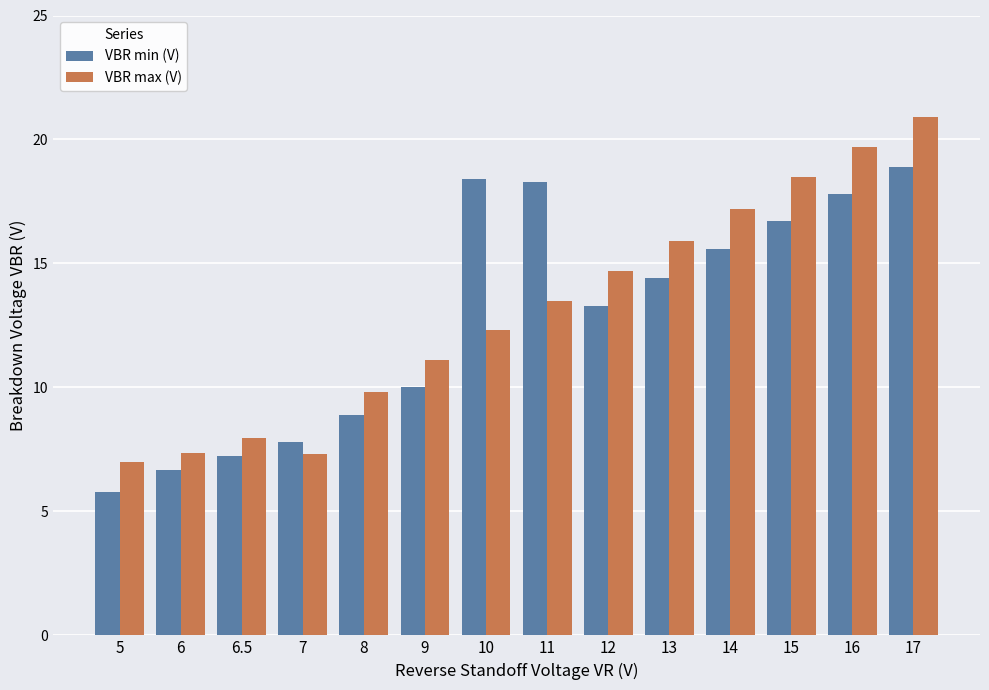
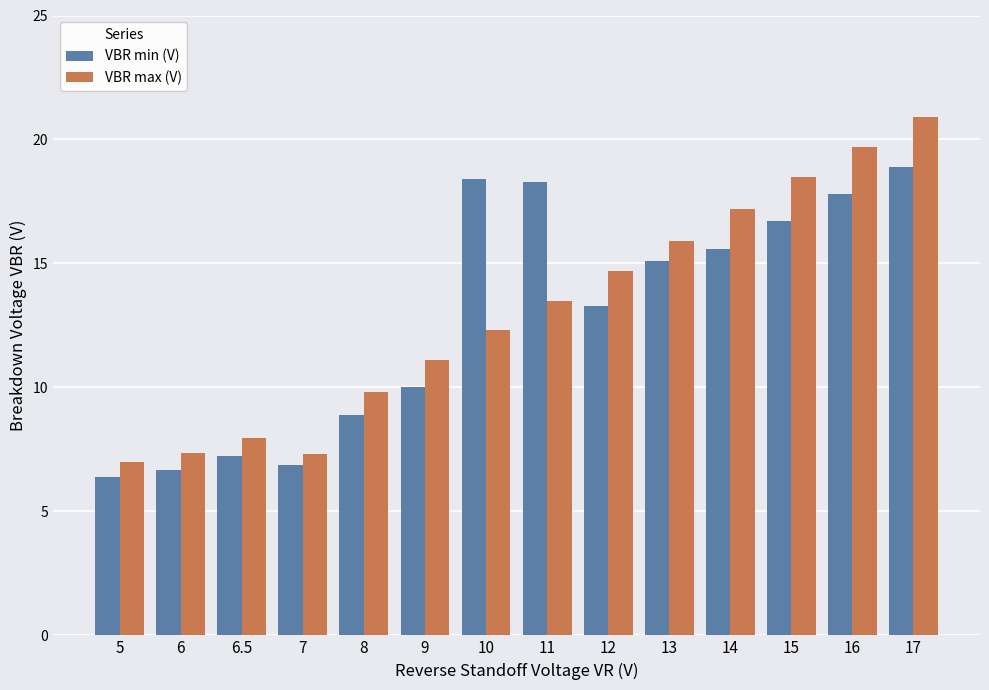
  {
    "VBR min (V)": {
-     "5": 5.8,
+     "5": 6.4,
      "6": 6.7,
      "6.5": 7.2,
-     "7": 7.8,
+     "7": 6.9,
      "8": 8.9,
      "9": 10.0,
      "10": 18.4,
      "11": 18.3,
      "12": 13.3,
-     "13": 14.4,
+     "13": 15.1,
      "14": 15.6,
      "15": 16.7,
      "16": 17.8,
      "17": 18.9
    },
    "VBR max (V)": {
      "5": 7.0,
      "6": 7.4,
      "6.5": 8.0,
      "7": 7.3,
      "8": 9.8,
      "9": 11.1,
      "10": 12.3,
      "11": 13.5,
      "12": 14.7,
      "13": 15.9,
      "14": 17.2,
      "15": 18.5,
      "16": 19.7,
      "17": 20.9
    }
  }
